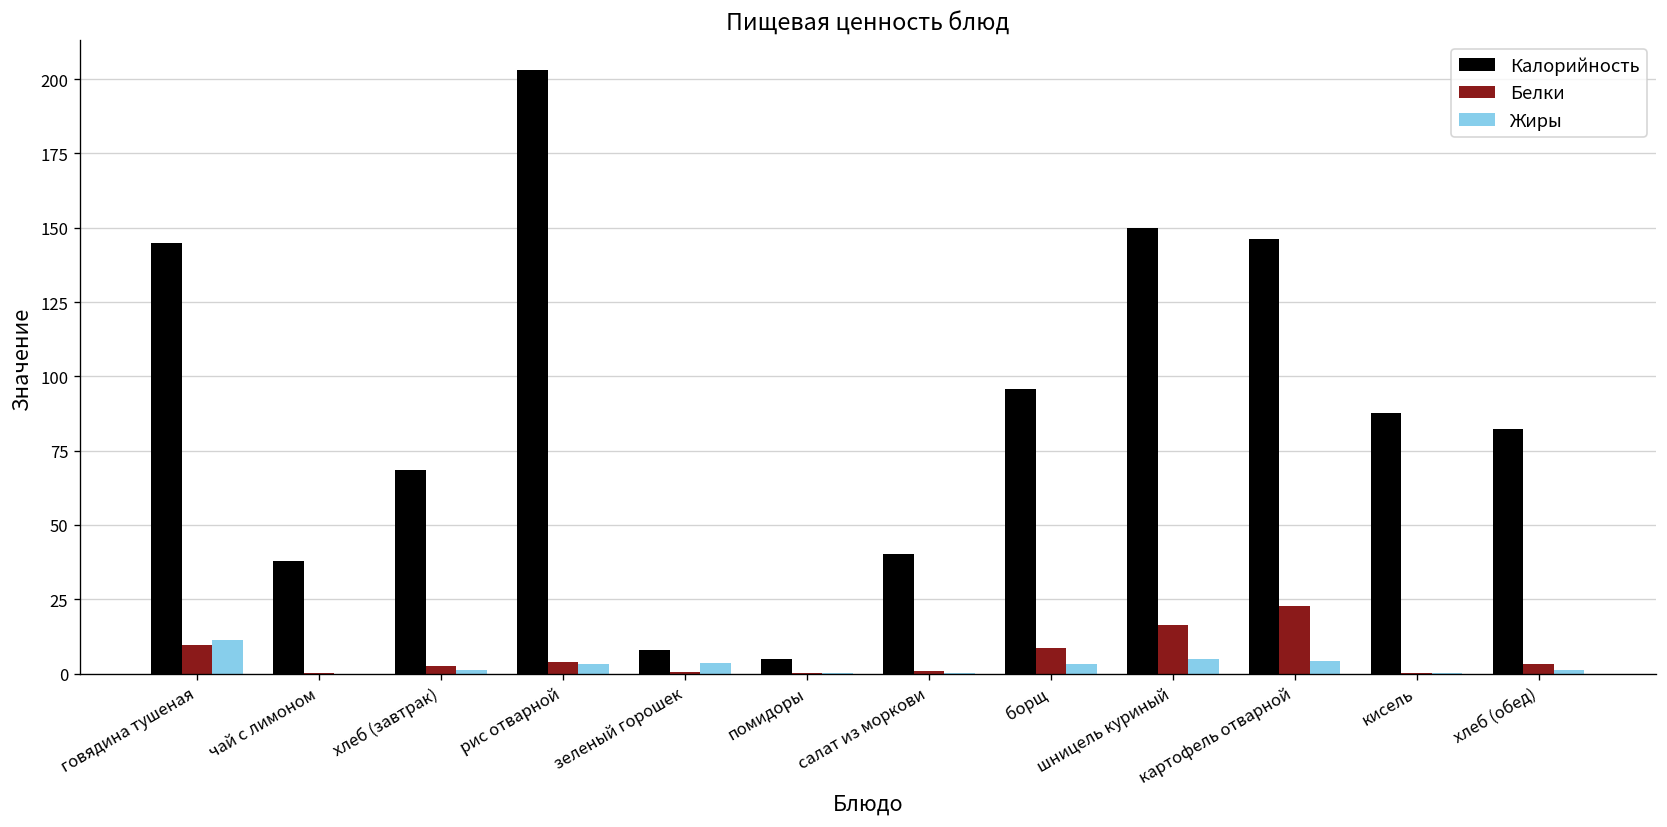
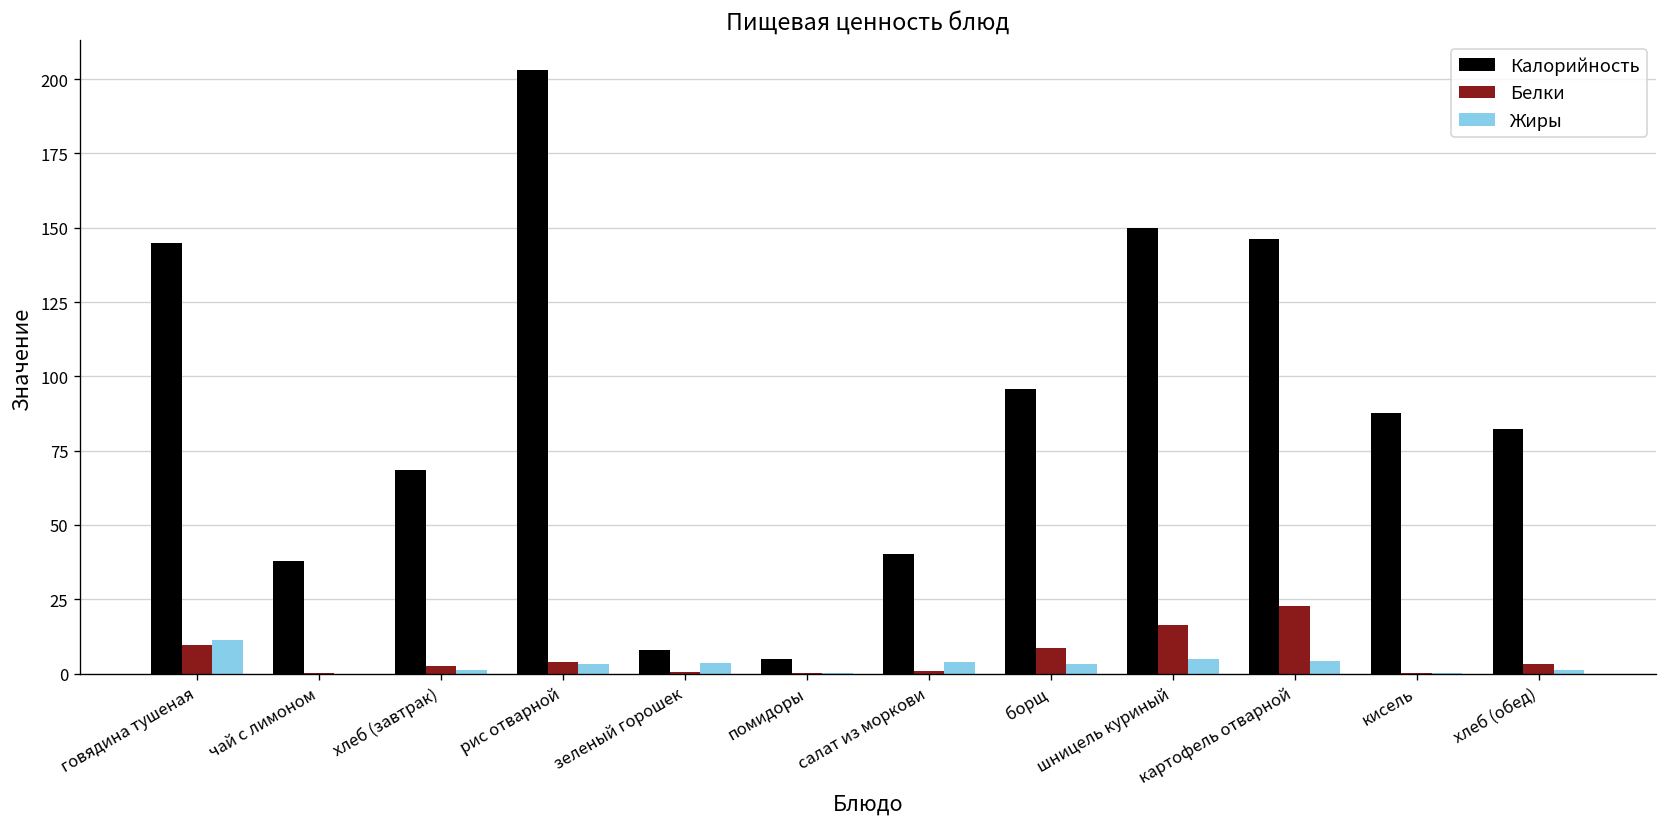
  {
    "Калорийность": {
      "говядина тушеная": 145,
      "чай с лимоном": 38,
      "хлеб (завтрак)": 69,
      "рис отварной": 203,
      "зеленый горошек": 8,
      "помидоры": 5,
      "салат из моркови": 40,
      "борщ": 96,
      "шницель куриный": 150,
      "картофель отварной": 146,
      "кисель": 88,
      "хлеб (обед)": 82
    },
    "Белки": {
      "говядина тушеная": 10,
      "хлеб (завтрак)": 3,
      "рис отварной": 4,
      "борщ": 8,
      "шницель куриный": 16,
      "картофель отварной": 23,
      "хлеб (обед)": 3
    },
    "Жиры": {
      "говядина тушеная": 11,
      "хлеб (завтрак)": 1,
      "рис отварной": 3,
      "зеленый горошек": 4,
-     "салат из моркови": 0,
+     "салат из моркови": 4,
      "борщ": 3,
      "шницель куриный": 5,
      "картофель отварной": 4,
      "хлеб (обед)": 1
    }
  }
